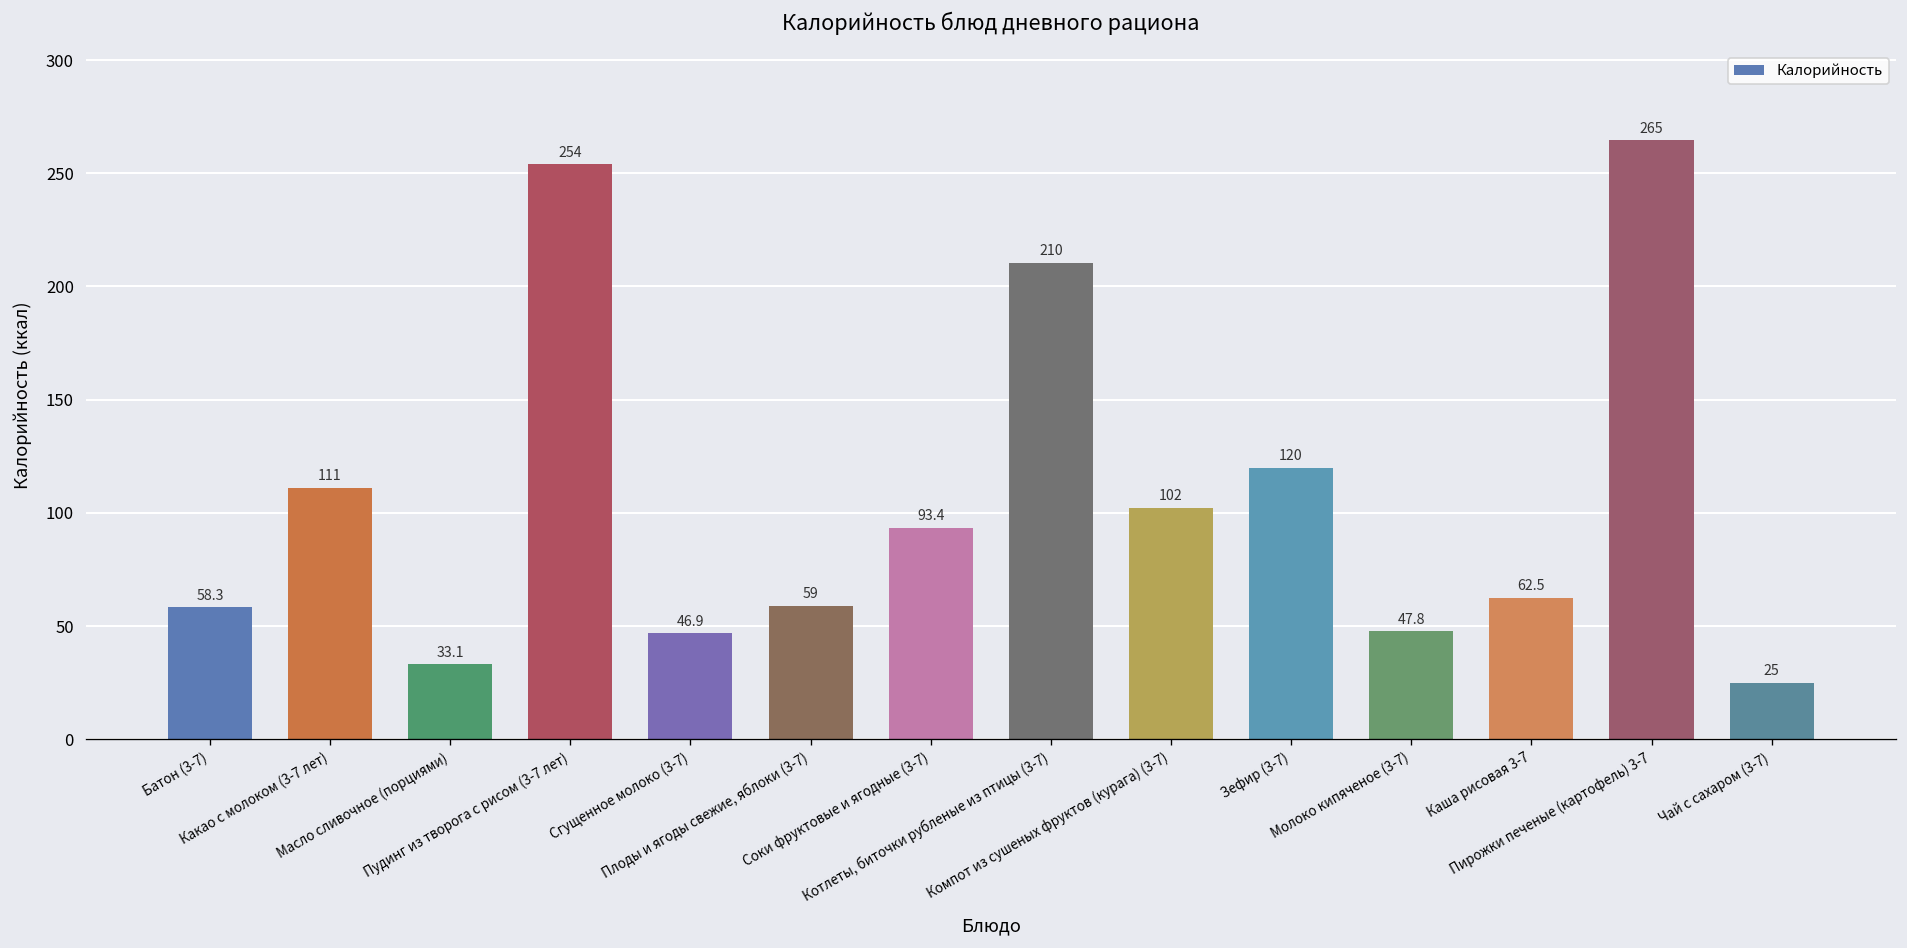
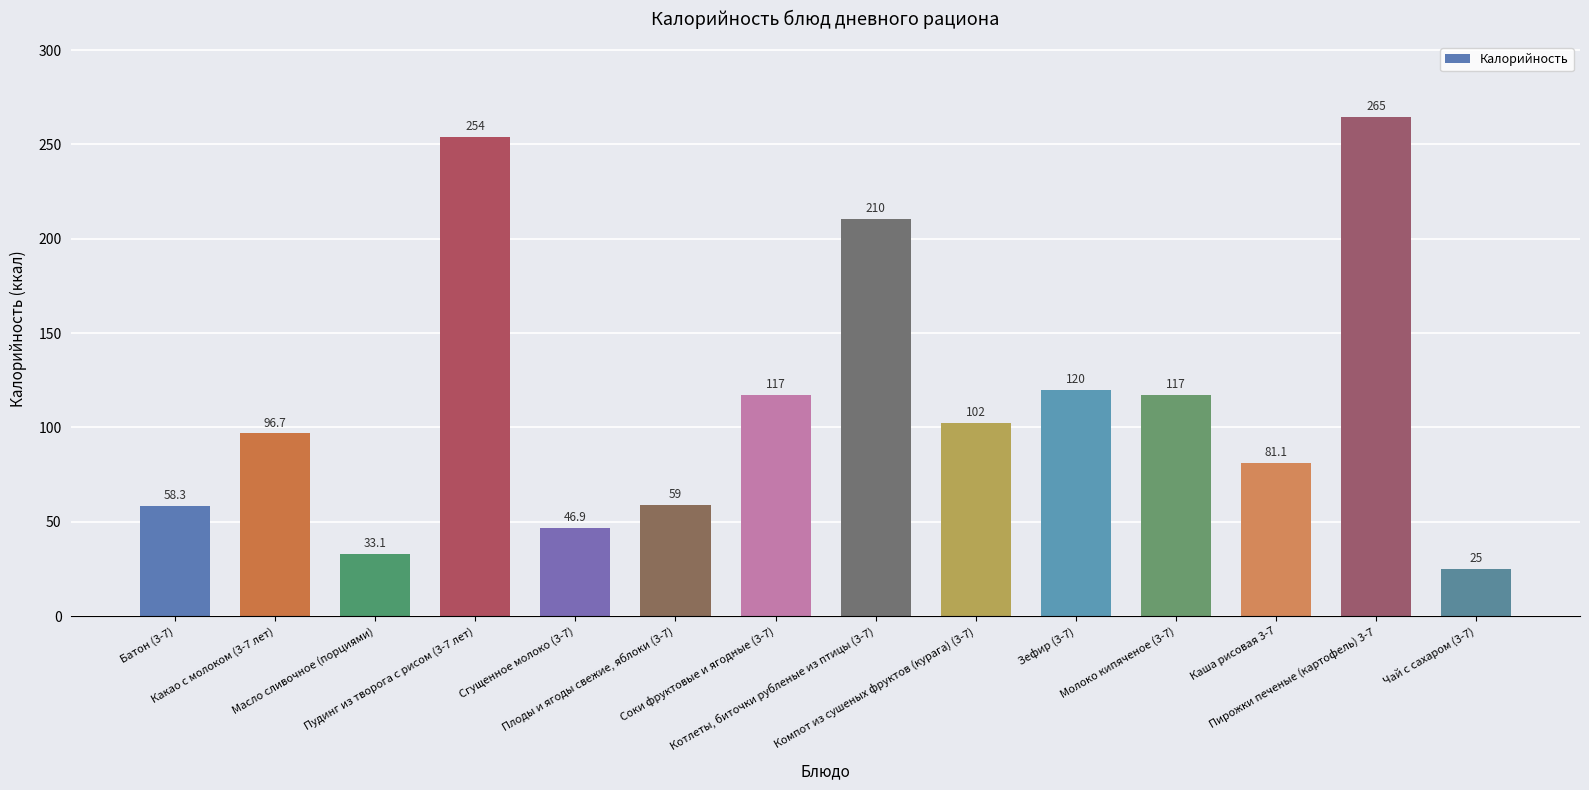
  {
    "Батон (3-7)": 58.3,
-   "Какао с молоком (3-7 лет)": 111,
+   "Какао с молоком (3-7 лет)": 96.7,
    "Масло сливочное (порциями)": 33.1,
    "Пудинг из творога с рисом (3-7 лет)": 254,
    "Сгущенное молоко (3-7)": 46.9,
    "Плоды и ягоды свежие, яблоки (3-7)": 59,
-   "Соки фруктовые и ягодные (3-7)": 93.4,
+   "Соки фруктовые и ягодные (3-7)": 117,
    "Котлеты, биточки рубленые из птицы (3-7)": 210,
    "Компот из сушеных фруктов (курага) (3-7)": 102,
    "Зефир (3-7)": 120,
-   "Молоко кипяченое (3-7)": 47.8,
-   "Каша рисовая 3-7": 62.5,
+   "Молоко кипяченое (3-7)": 117,
+   "Каша рисовая 3-7": 81.1,
    "Пирожки печеные (картофель) 3-7": 265,
    "Чай с сахаром (3-7)": 25
  }
